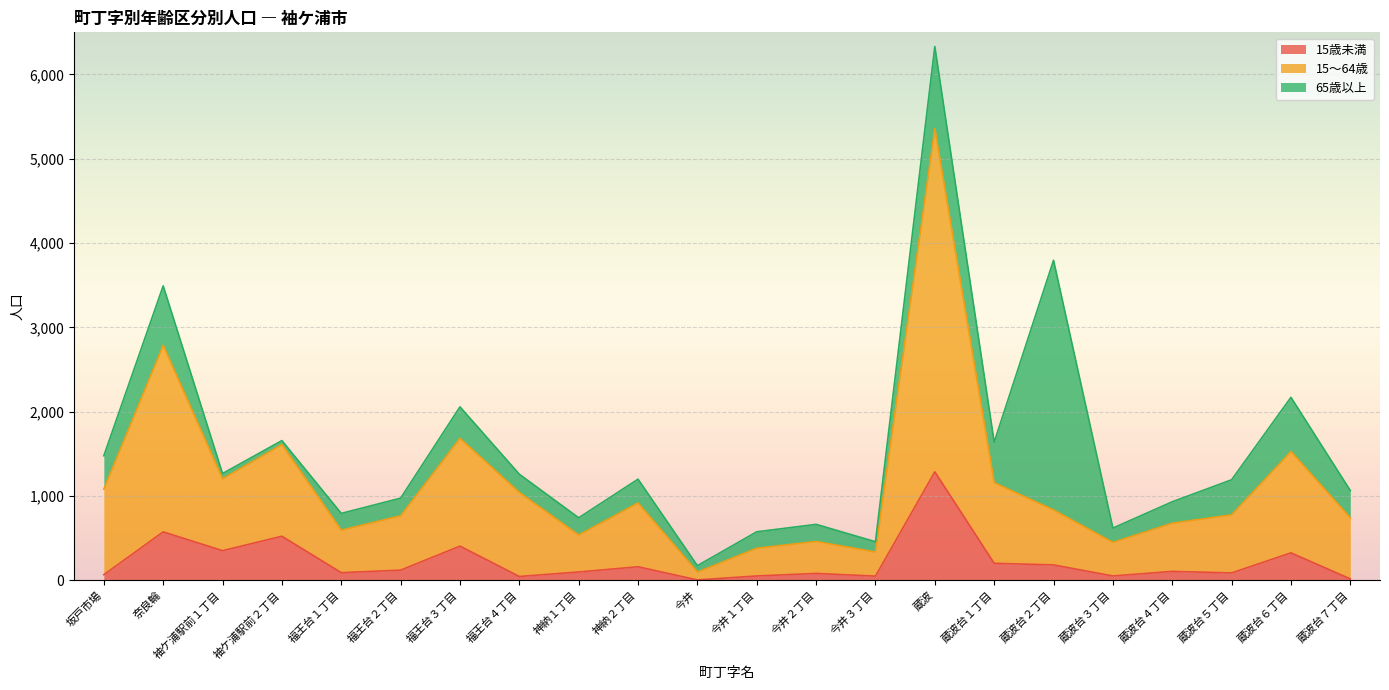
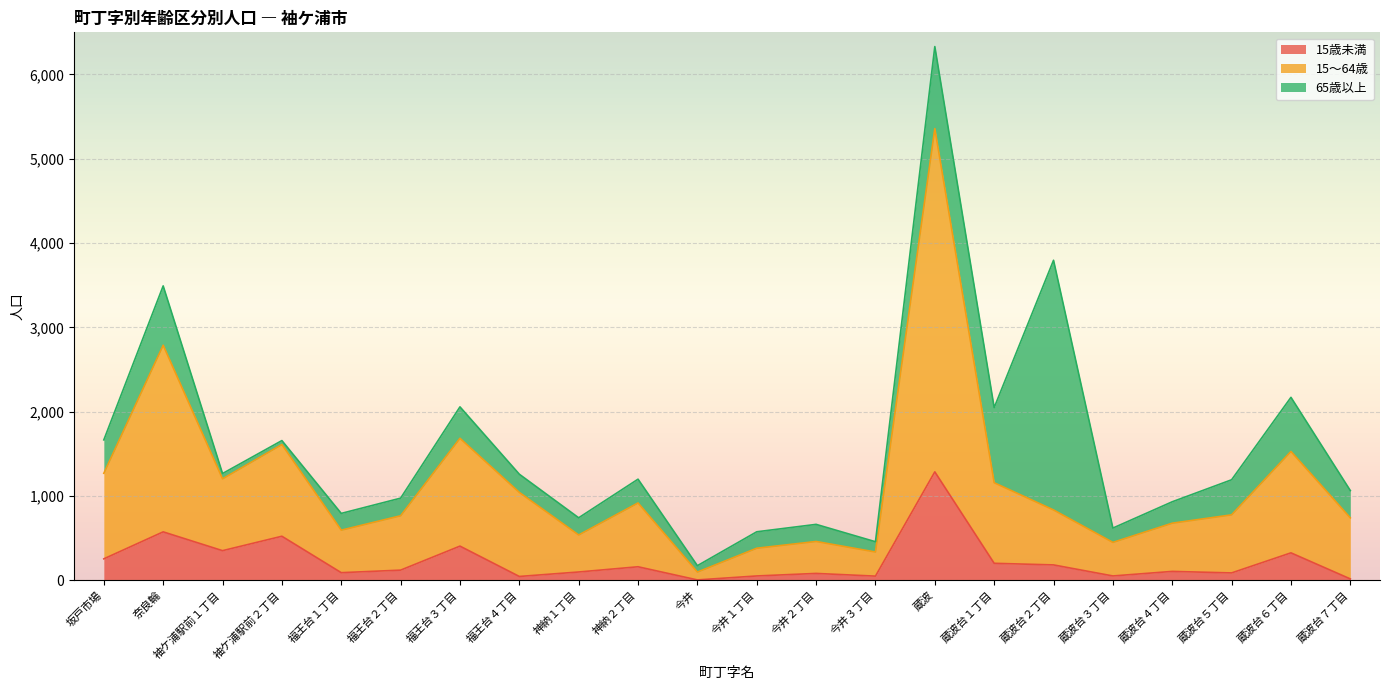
  {
    "15歳未満": {
-     "坂戸市場": "100",
+     "坂戸市場": "300",
      "奈良輪": "600",
      "袖ケ浦駅前１丁目": "400",
      "袖ケ浦駅前２丁目": "500",
      "福王台１丁目": "100",
      "福王台２丁目": "100",
      "福王台３丁目": "400",
      "福王台４丁目": "0",
      "神納１丁目": "100",
      "神納２丁目": "200",
      "今井": "0",
      "今井１丁目": "100",
      "今井２丁目": "100",
      "今井３丁目": "0",
      "蔵波": "1,300",
      "蔵波台１丁目": "200",
      "蔵波台２丁目": "200",
      "蔵波台３丁目": "100",
      "蔵波台４丁目": "100",
      "蔵波台５丁目": "100",
      "蔵波台６丁目": "300",
      "蔵波台７丁目": "0"
    },
    "15～64歳": {
      "坂戸市場": "1,000",
      "奈良輪": "2,200",
      "袖ケ浦駅前１丁目": "900",
      "袖ケ浦駅前２丁目": "1,100",
      "福王台１丁目": "500",
      "福王台２丁目": "600",
      "福王台３丁目": "1,300",
      "福王台４丁目": "1,000",
      "神納１丁目": "400",
      "神納２丁目": "800",
      "今井": "100",
      "今井１丁目": "300",
      "今井２丁目": "400",
      "今井３丁目": "300",
      "蔵波": "4,100",
      "蔵波台１丁目": "1,000",
      "蔵波台２丁目": "700",
      "蔵波台３丁目": "400",
      "蔵波台４丁目": "600",
      "蔵波台５丁目": "700",
      "蔵波台６丁目": "1,200",
      "蔵波台７丁目": "700"
    },
    "65歳以上": {
      "坂戸市場": "400",
      "奈良輪": "700",
      "袖ケ浦駅前１丁目": "100",
      "袖ケ浦駅前２丁目": "0",
      "福王台１丁目": "200",
      "福王台２丁目": "200",
      "福王台３丁目": "400",
      "福王台４丁目": "200",
      "神納１丁目": "200",
      "神納２丁目": "300",
      "今井": "100",
      "今井１丁目": "200",
      "今井２丁目": "200",
      "今井３丁目": "100",
      "蔵波": "1,000",
-     "蔵波台１丁目": "500",
+     "蔵波台１丁目": "900",
      "蔵波台２丁目": "3,000",
      "蔵波台３丁目": "200",
      "蔵波台４丁目": "300",
      "蔵波台５丁目": "400",
      "蔵波台６丁目": "600",
      "蔵波台７丁目": "300"
    }
  }
